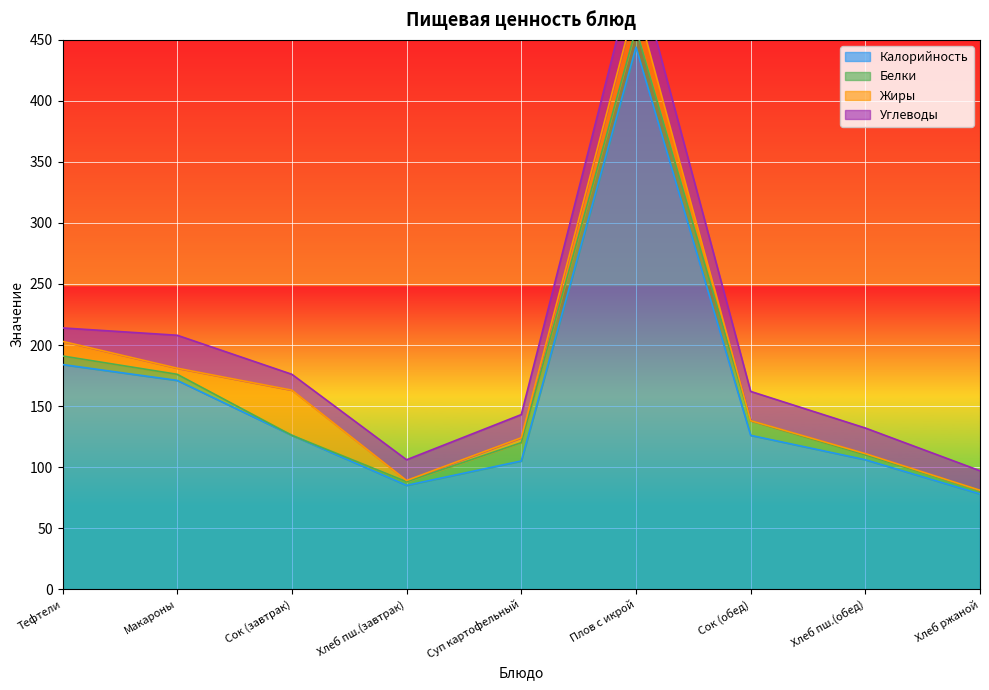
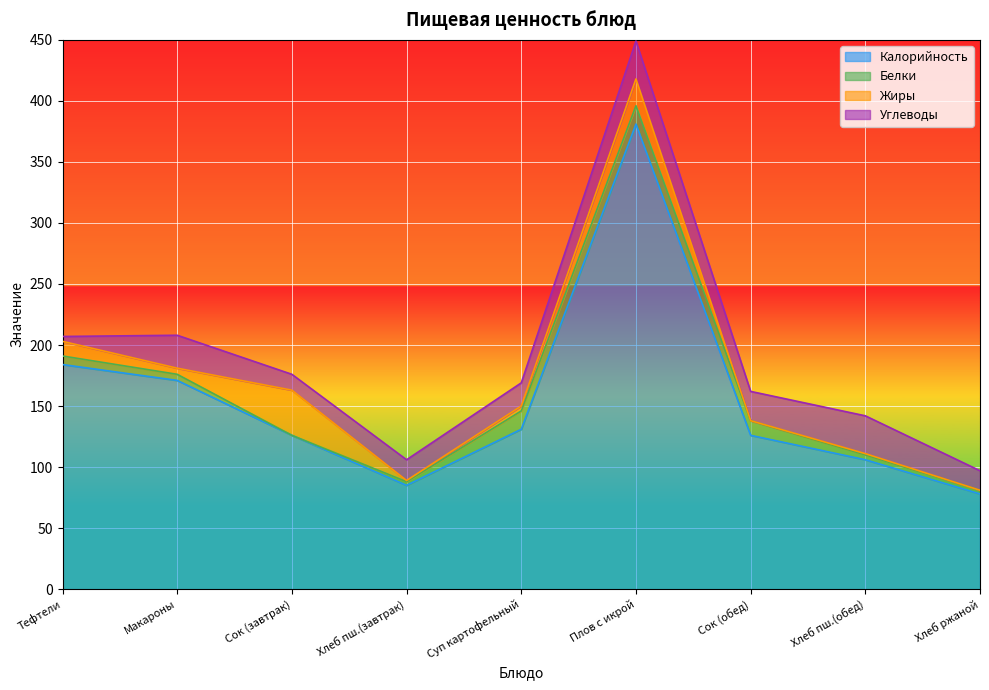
  {
    "Калорийность": {
      "Тефтели": 184,
      "Макароны": 171,
      "Хлеб пш.(завтрак)": 85,
-     "Суп картофельный": 105,
-     "Плов с икрой": 444,
+     "Суп картофельный": 131,
+     "Плов с икрой": 381,
      "Сок (обед)": 126,
      "Хлеб пш.(обед)": 106,
      "Хлеб ржаной": 78
    },
    "Белки": {
      "Тефтели": 7,
      "Макароны": 5,
      "Суп картофельный": 15
    },
    "Жиры": {
      "Тефтели": 12,
      "Макароны": 5,
      "Сок (завтрак)": 37,
      "Суп картофельный": 4
    },
    "Углеводы": {
-     "Тефтели": 11,
+     "Тефтели": 4,
      "Макароны": 27,
      "Сок (завтрак)": 13,
      "Хлеб пш.(завтрак)": 17,
      "Суп картофельный": 19,
      "Сок (обед)": 24,
-     "Хлеб пш.(обед)": 21,
+     "Хлеб пш.(обед)": 31,
      "Хлеб ржаной": 16
    }
  }
